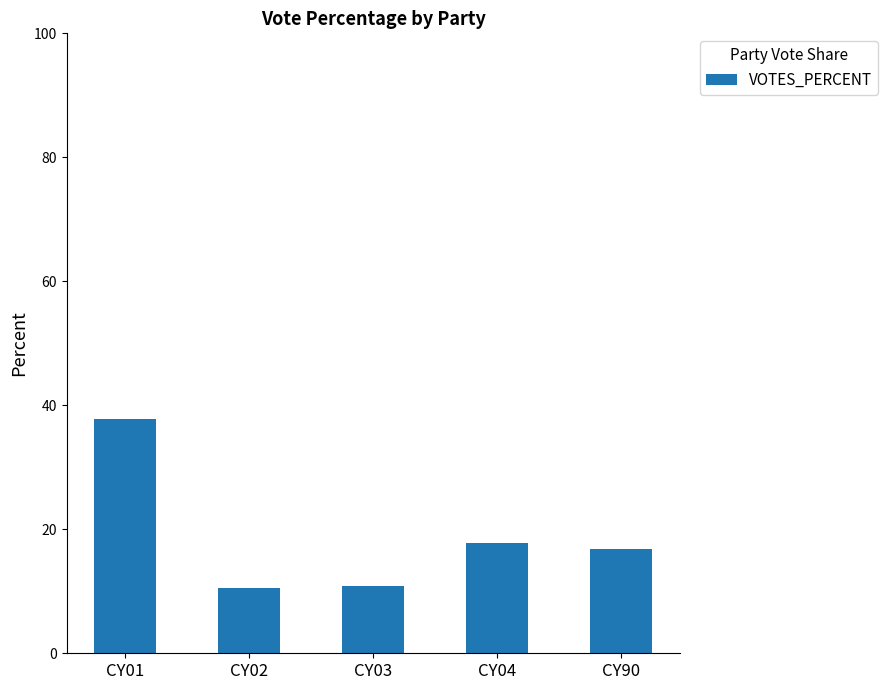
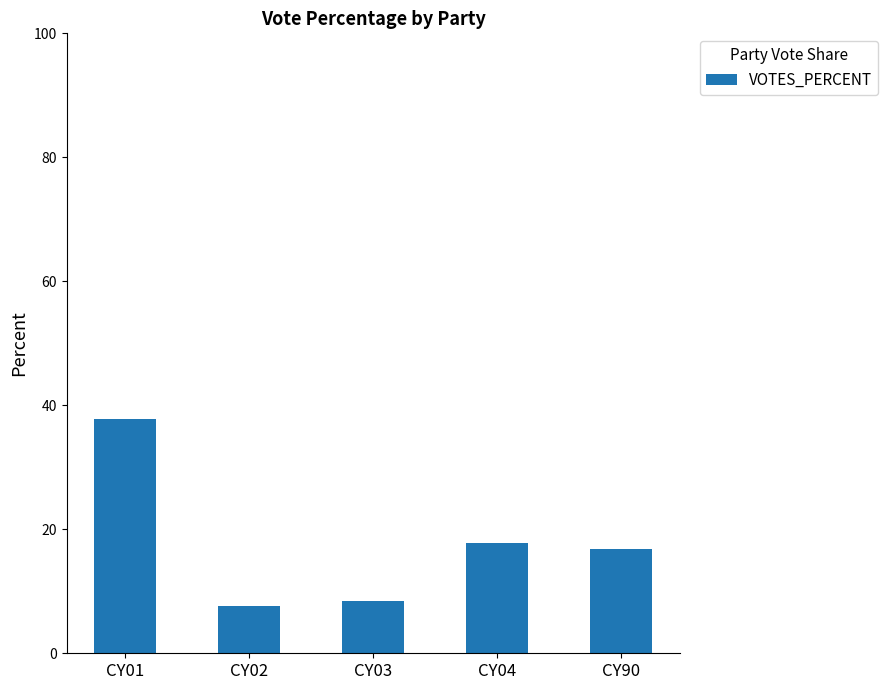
  {
    "CY01": 38,
-   "CY02": 10,
-   "CY03": 11,
+   "CY02": 8,
+   "CY03": 8,
    "CY04": 18,
    "CY90": 17
  }
